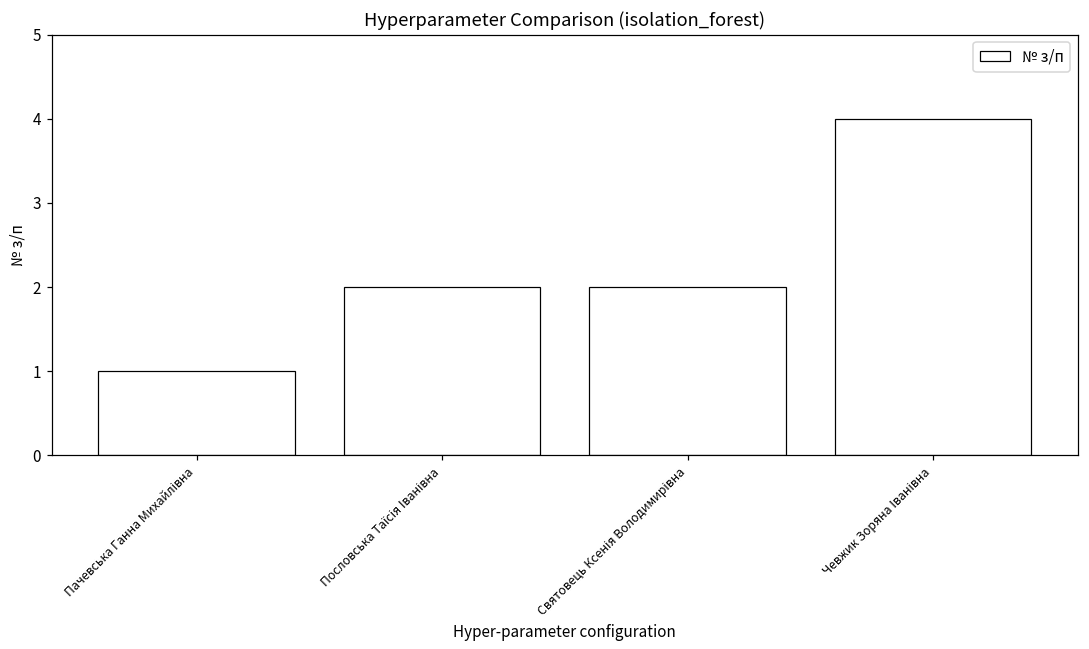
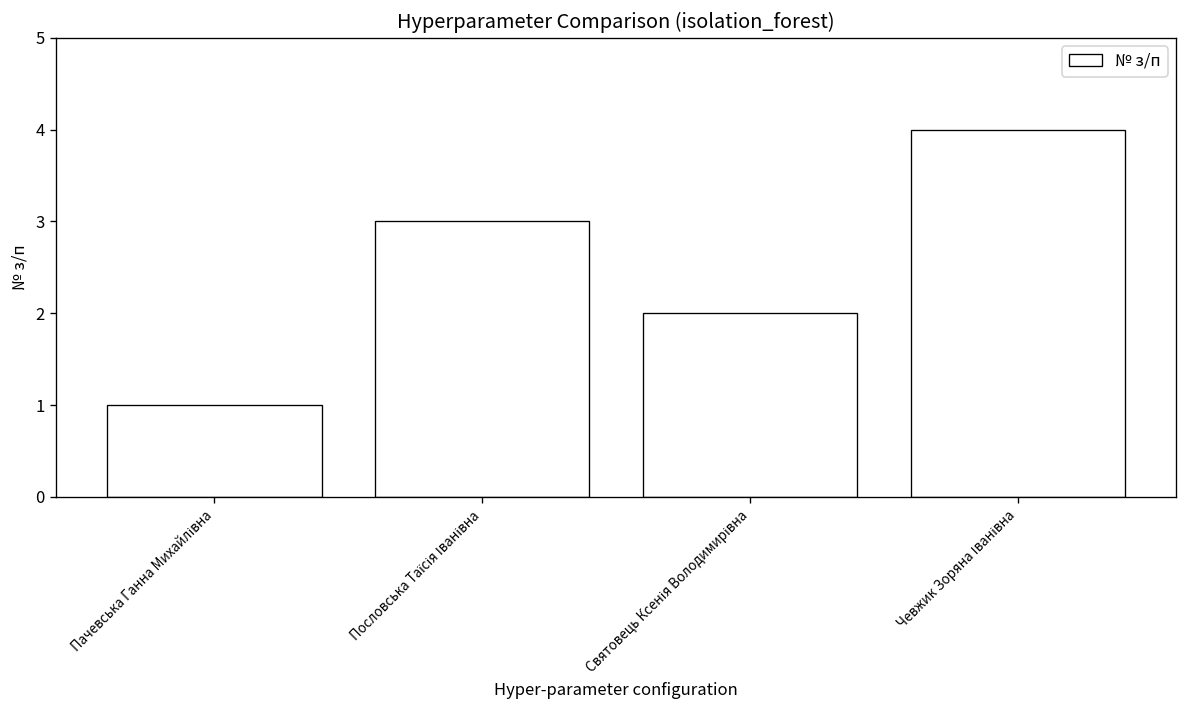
  {
    "Пачевська Ганна Михайлівна": 1,
-   "Пословська Таїсія Іванівна": 2,
+   "Пословська Таїсія Іванівна": 3,
    "Святовець Ксенія Володимирівна": 2,
    "Чевжик Зоряна Іванівна": 4
  }
